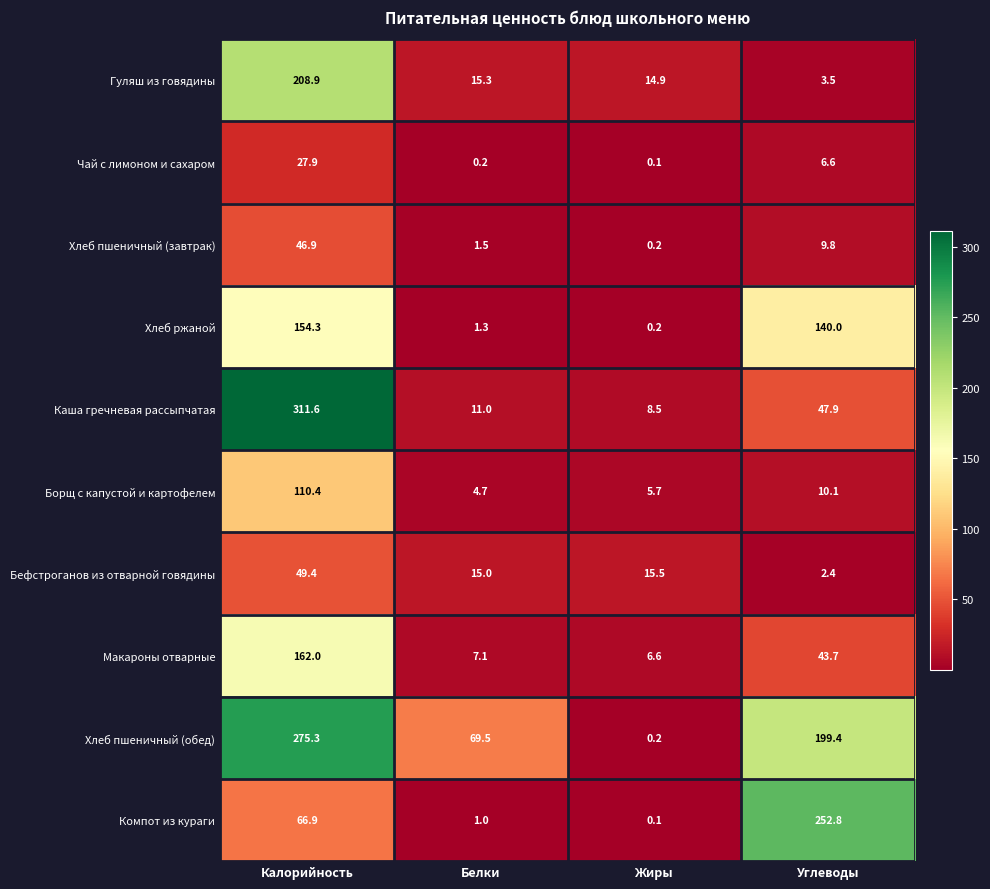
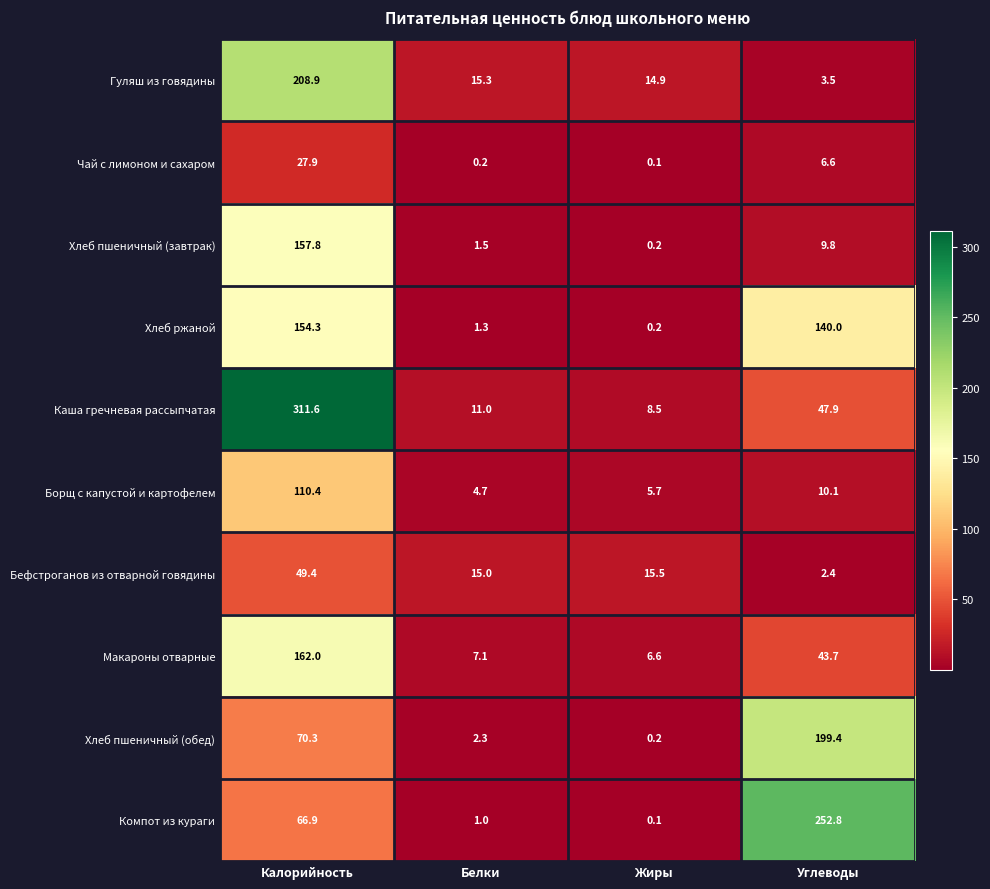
  {
    "Гуляш из говядины": {
      "Калорийность": 208.9,
      "Белки": 15.3,
      "Жиры": 14.9,
      "Углеводы": 3.5
    },
    "Чай с лимоном и сахаром": {
      "Калорийность": 27.9,
      "Белки": 0.2,
      "Жиры": 0.1,
      "Углеводы": 6.6
    },
    "Хлеб пшеничный (завтрак)": {
-     "Калорийность": 46.9,
+     "Калорийность": 157.8,
      "Белки": 1.5,
      "Жиры": 0.2,
      "Углеводы": 9.8
    },
    "Хлеб ржаной": {
      "Калорийность": 154.3,
      "Белки": 1.3,
      "Жиры": 0.2,
      "Углеводы": 140.0
    },
    "Каша гречневая рассыпчатая": {
      "Калорийность": 311.6,
      "Белки": 11.0,
      "Жиры": 8.5,
      "Углеводы": 47.9
    },
    "Борщ с капустой и картофелем": {
      "Калорийность": 110.4,
      "Белки": 4.7,
      "Жиры": 5.7,
      "Углеводы": 10.1
    },
    "Бефстроганов из отварной говядины": {
      "Калорийность": 49.4,
      "Белки": 15.0,
      "Жиры": 15.5,
      "Углеводы": 2.4
    },
    "Макароны отварные": {
      "Калорийность": 162.0,
      "Белки": 7.1,
      "Жиры": 6.6,
      "Углеводы": 43.7
    },
    "Хлеб пшеничный (обед)": {
-     "Калорийность": 275.3,
-     "Белки": 69.5,
+     "Калорийность": 70.3,
+     "Белки": 2.3,
      "Жиры": 0.2,
      "Углеводы": 199.4
    },
    "Компот из кураги": {
      "Калорийность": 66.9,
      "Белки": 1.0,
      "Жиры": 0.1,
      "Углеводы": 252.8
    }
  }
